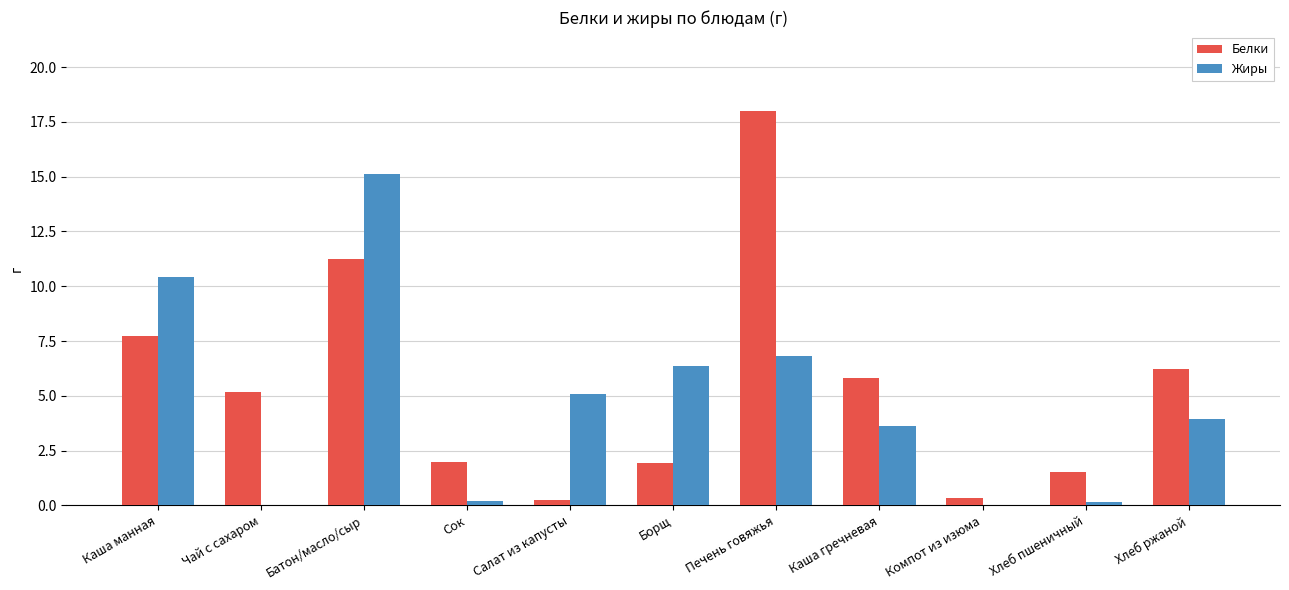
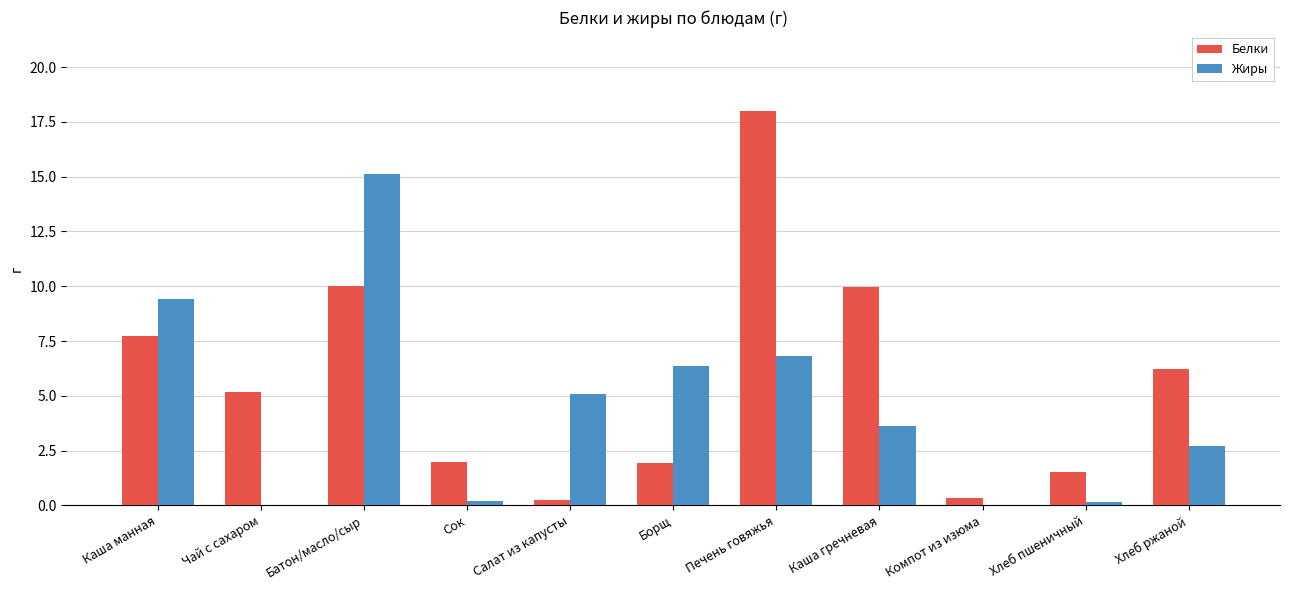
  {
    "Белки": {
      "Каша манная": 7.8,
      "Чай с сахаром": 5.2,
-     "Батон/масло/сыр": 11.3,
+     "Батон/масло/сыр": 10.0,
      "Сок": 2.0,
      "Салат из капусты": 0.2,
      "Борщ": 1.9,
      "Печень говяжья": 18.0,
-     "Каша гречневая": 5.8,
+     "Каша гречневая": 10.0,
      "Компот из изюма": 0.3,
      "Хлеб пшеничный": 1.5,
      "Хлеб ржаной": 6.2
    },
    "Жиры": {
-     "Каша манная": 10.4,
+     "Каша манная": 9.4,
      "Чай с сахаром": 0.0,
      "Батон/масло/сыр": 15.1,
      "Сок": 0.2,
      "Салат из капусты": 5.1,
      "Борщ": 6.3,
      "Печень говяжья": 6.8,
      "Каша гречневая": 3.6,
      "Компот из изюма": 0.0,
      "Хлеб пшеничный": 0.2,
-     "Хлеб ржаной": 4.0
+     "Хлеб ржаной": 2.7
    }
  }
